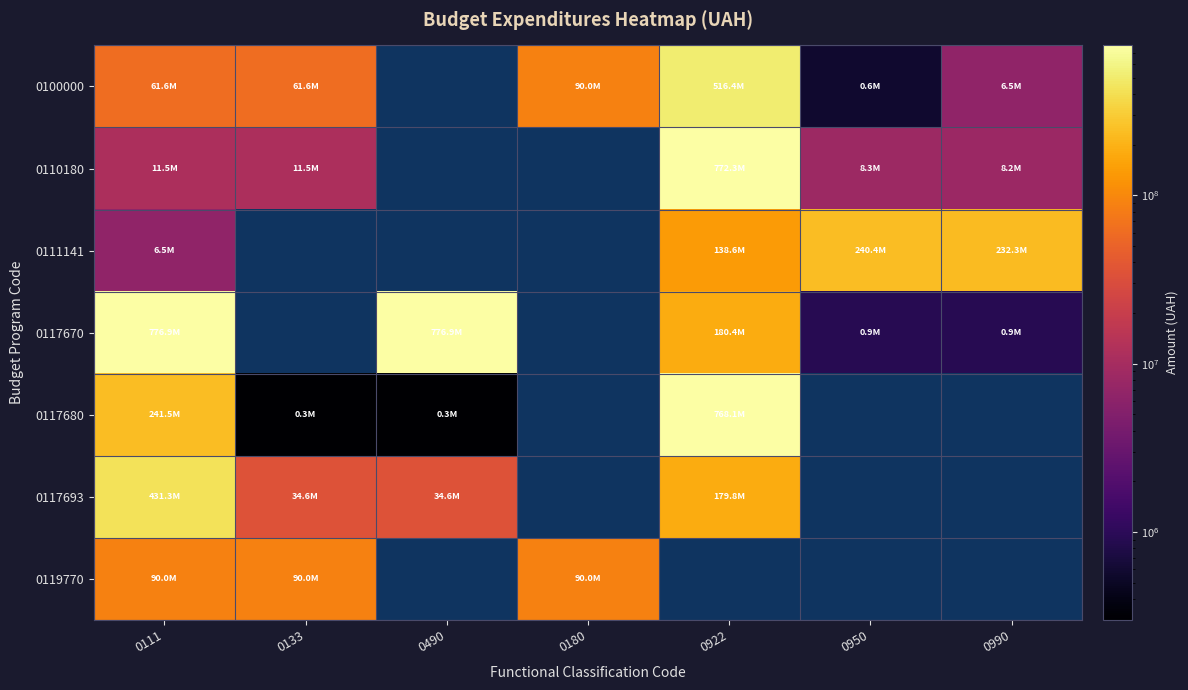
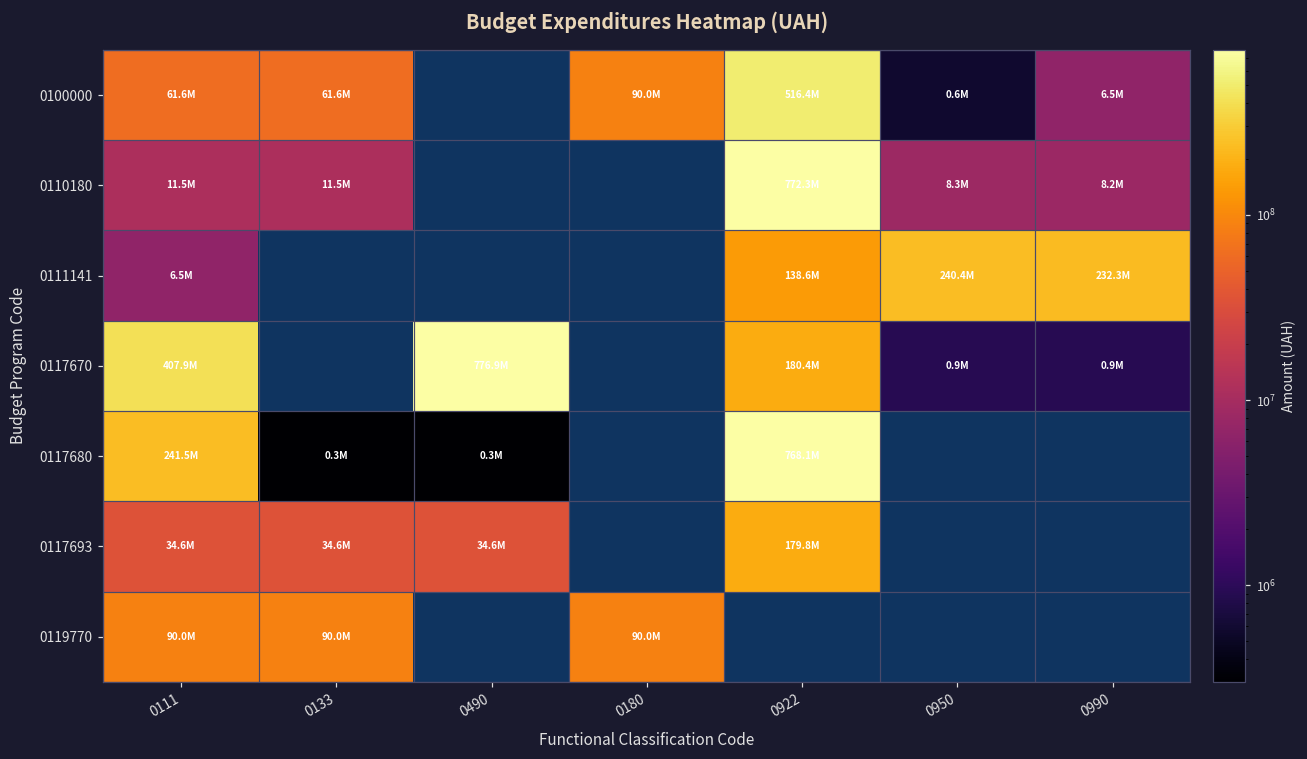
  {
    "0100000": {
      "0111": "61.6M",
      "0133": "61.6M",
      "0180": "90.0M",
      "0922": "516.4M",
      "0950": "0.6M",
      "0990": "6.5M"
    },
    "0110180": {
      "0111": "11.5M",
      "0133": "11.5M",
      "0922": "772.3M",
      "0950": "8.3M",
      "0990": "8.2M"
    },
    "0111141": {
      "0111": "6.5M",
      "0922": "138.6M",
      "0950": "240.4M",
      "0990": "232.3M"
    },
    "0117670": {
-     "0111": "776.9M",
+     "0111": "407.9M",
      "0490": "776.9M",
      "0922": "180.4M",
      "0950": "0.9M",
      "0990": "0.9M"
    },
    "0117680": {
      "0111": "241.5M",
      "0133": "0.3M",
      "0490": "0.3M",
      "0922": "768.1M"
    },
    "0117693": {
-     "0111": "431.3M",
+     "0111": "34.6M",
      "0133": "34.6M",
      "0490": "34.6M",
      "0922": "179.8M"
    },
    "0119770": {
      "0111": "90.0M",
      "0133": "90.0M",
      "0180": "90.0M"
    }
  }
